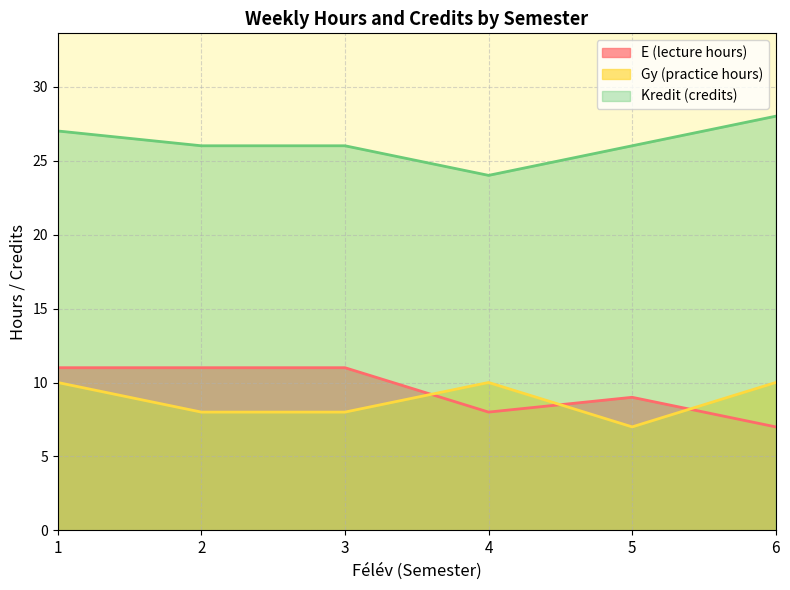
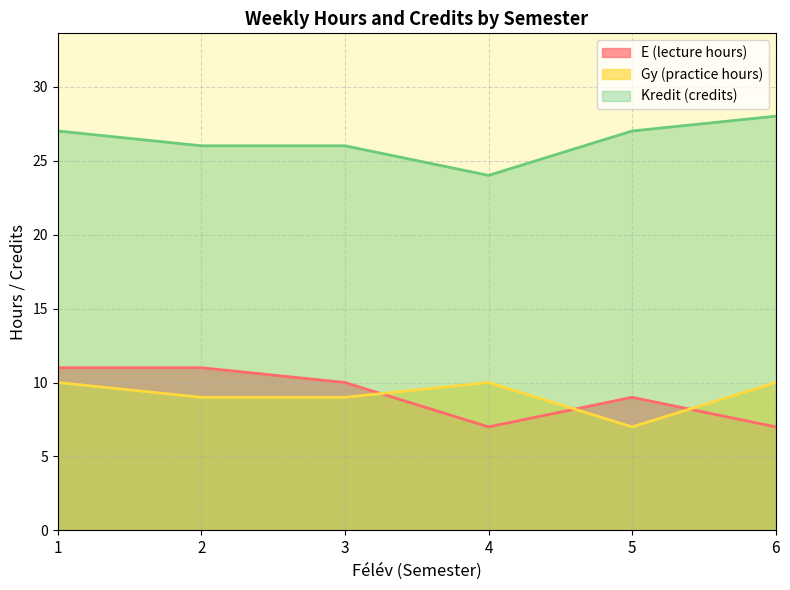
  {
    "E (lecture hours)": {
      "1": 11,
      "2": 11,
-     "3": 11,
-     "4": 8,
+     "3": 10,
+     "4": 7,
      "5": 9,
      "6": 7
    },
    "Gy (practice hours)": {
      "1": 10,
-     "2": 8,
-     "3": 8,
+     "2": 9,
+     "3": 9,
      "4": 10,
      "5": 7,
      "6": 10
    },
    "Kredit (credits)": {
      "1": 27,
      "2": 26,
      "3": 26,
      "4": 24,
-     "5": 26,
+     "5": 27,
      "6": 28
    }
  }
